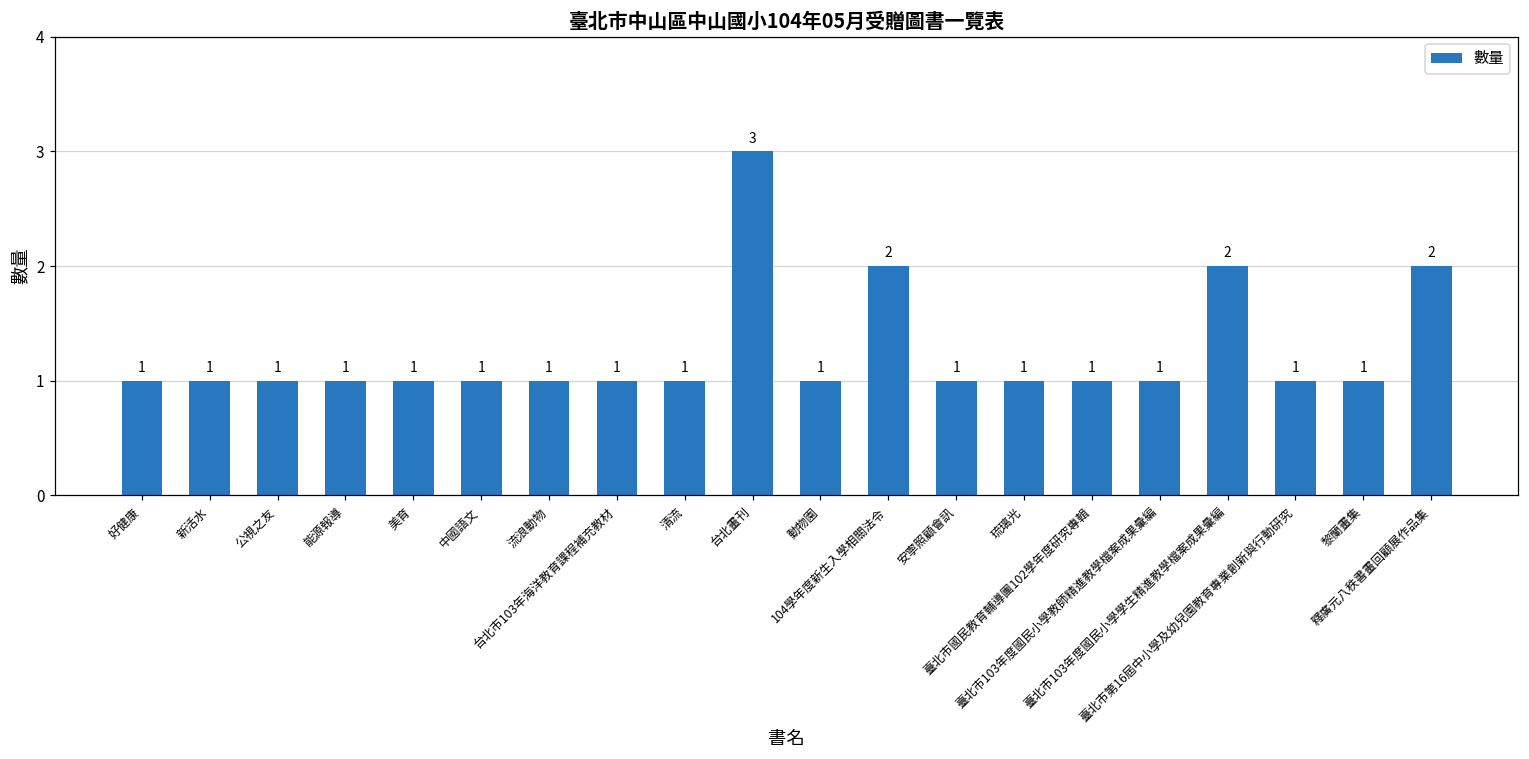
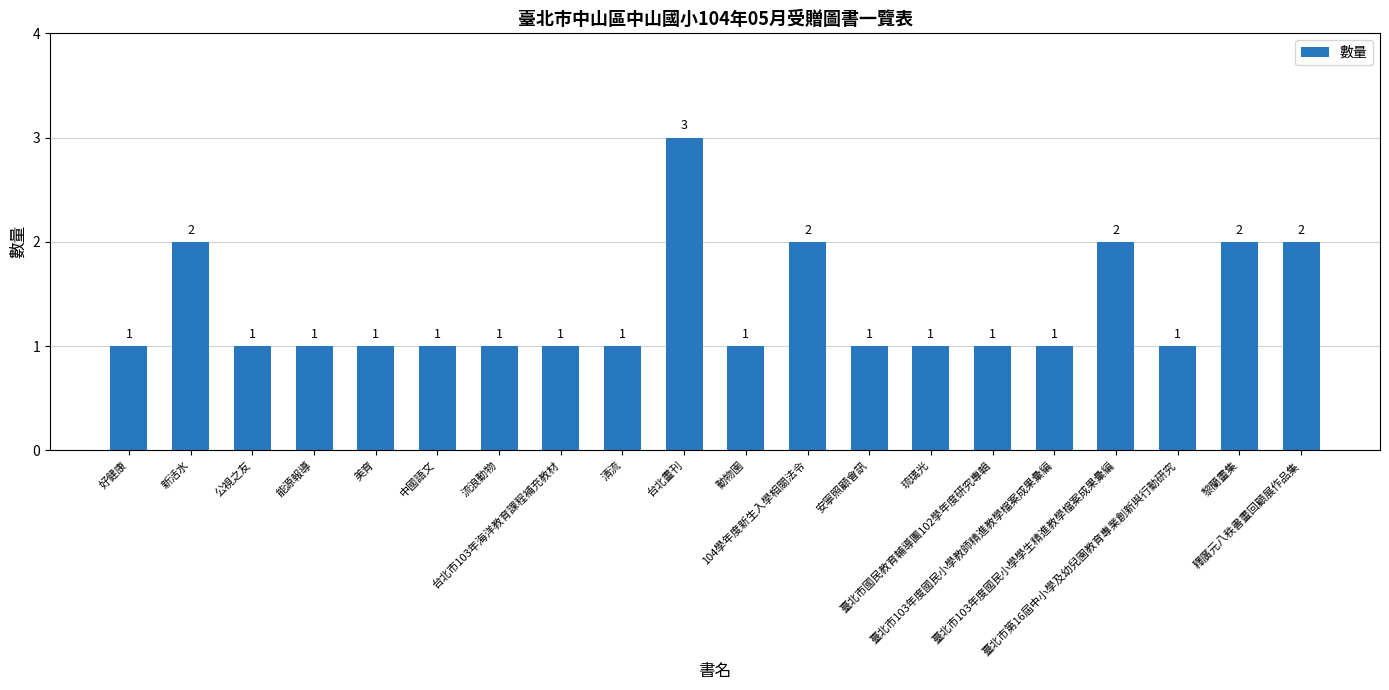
  {
    "好健康": 1,
-   "新活水": 1,
+   "新活水": 2,
    "公視之友": 1,
    "能源報導": 1,
    "美育": 1,
    "中國語文": 1,
    "流浪動物": 1,
    "台北市103年海洋教育課程補充教材": 1,
    "清流": 1,
    "台北畫刊": 3,
    "動物園": 1,
    "104學年度新生入學相關法令": 2,
    "安寧照顧會訊": 1,
    "琉璃光": 1,
    "臺北市國民教育輔導團102學年度研究專輯": 1,
    "臺北市103年度國民小學教師精進教學檔案成果彙編": 1,
    "臺北市103年度國民小學學生精進教學檔案成果彙編": 2,
    "臺北市第16屆中小學及幼兒園教育專業創新與行動研究": 1,
-   "黎蘭畫集": 1,
+   "黎蘭畫集": 2,
    "釋廣元八秩書畫回顧展作品集": 2
  }
